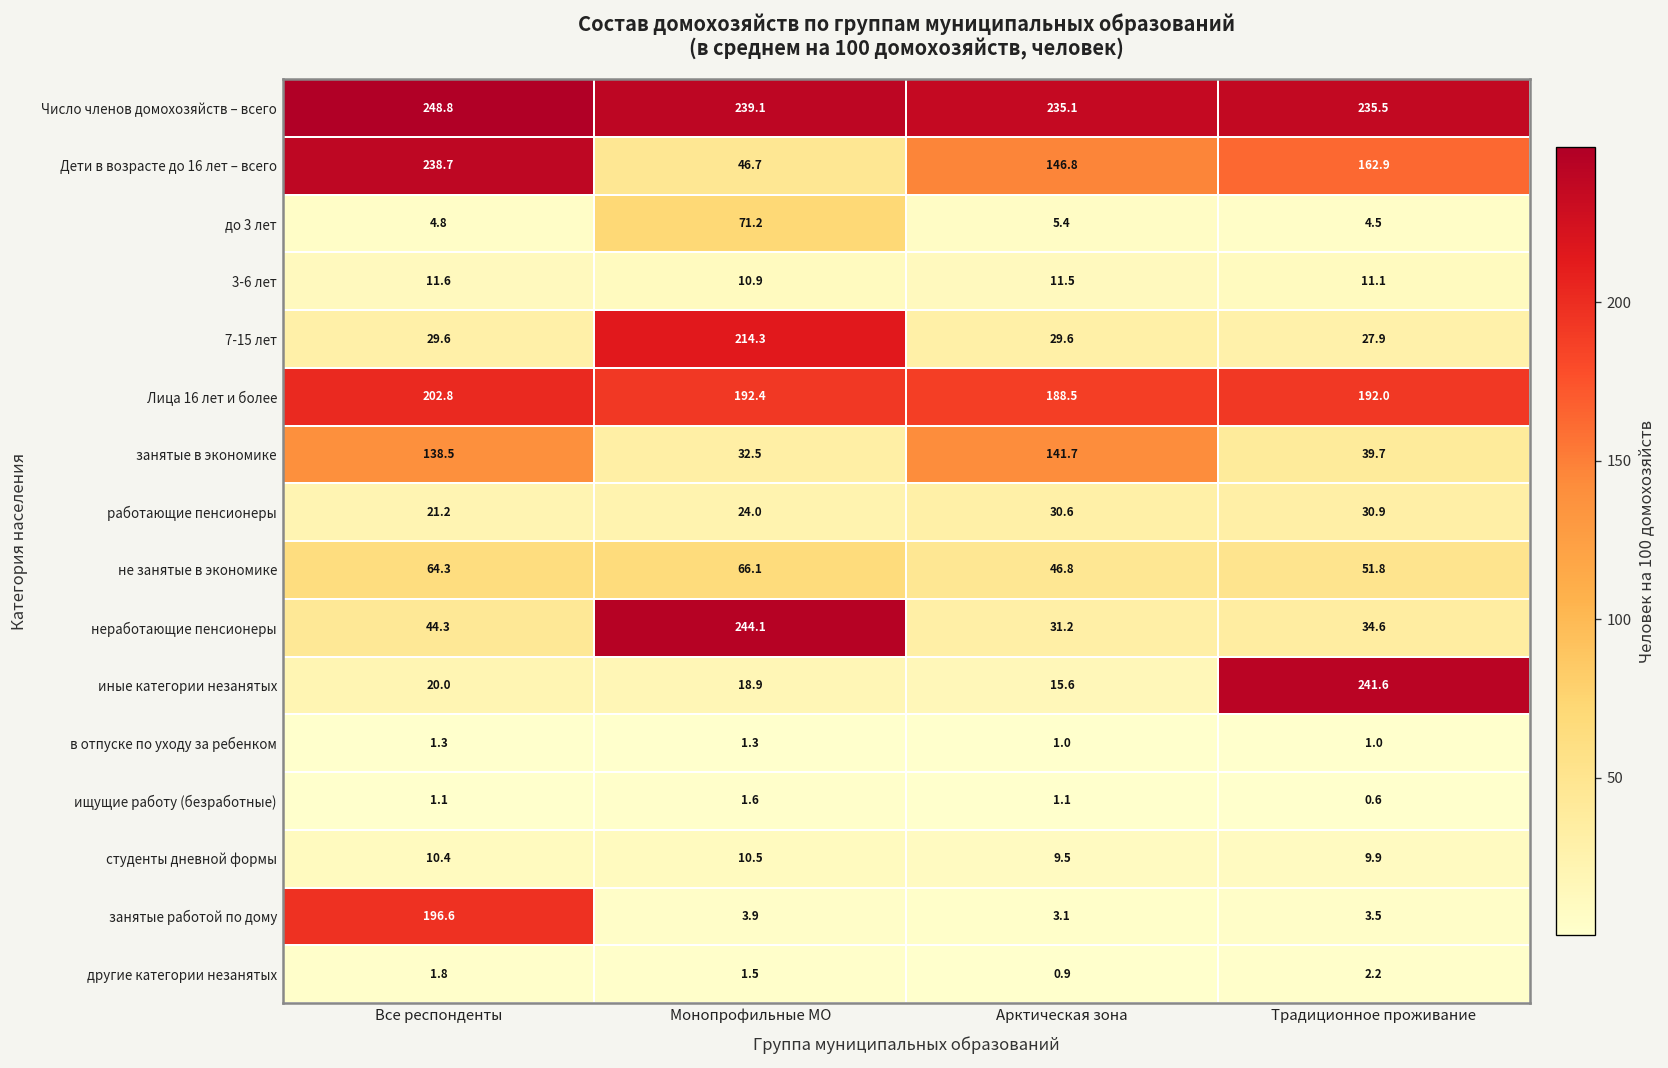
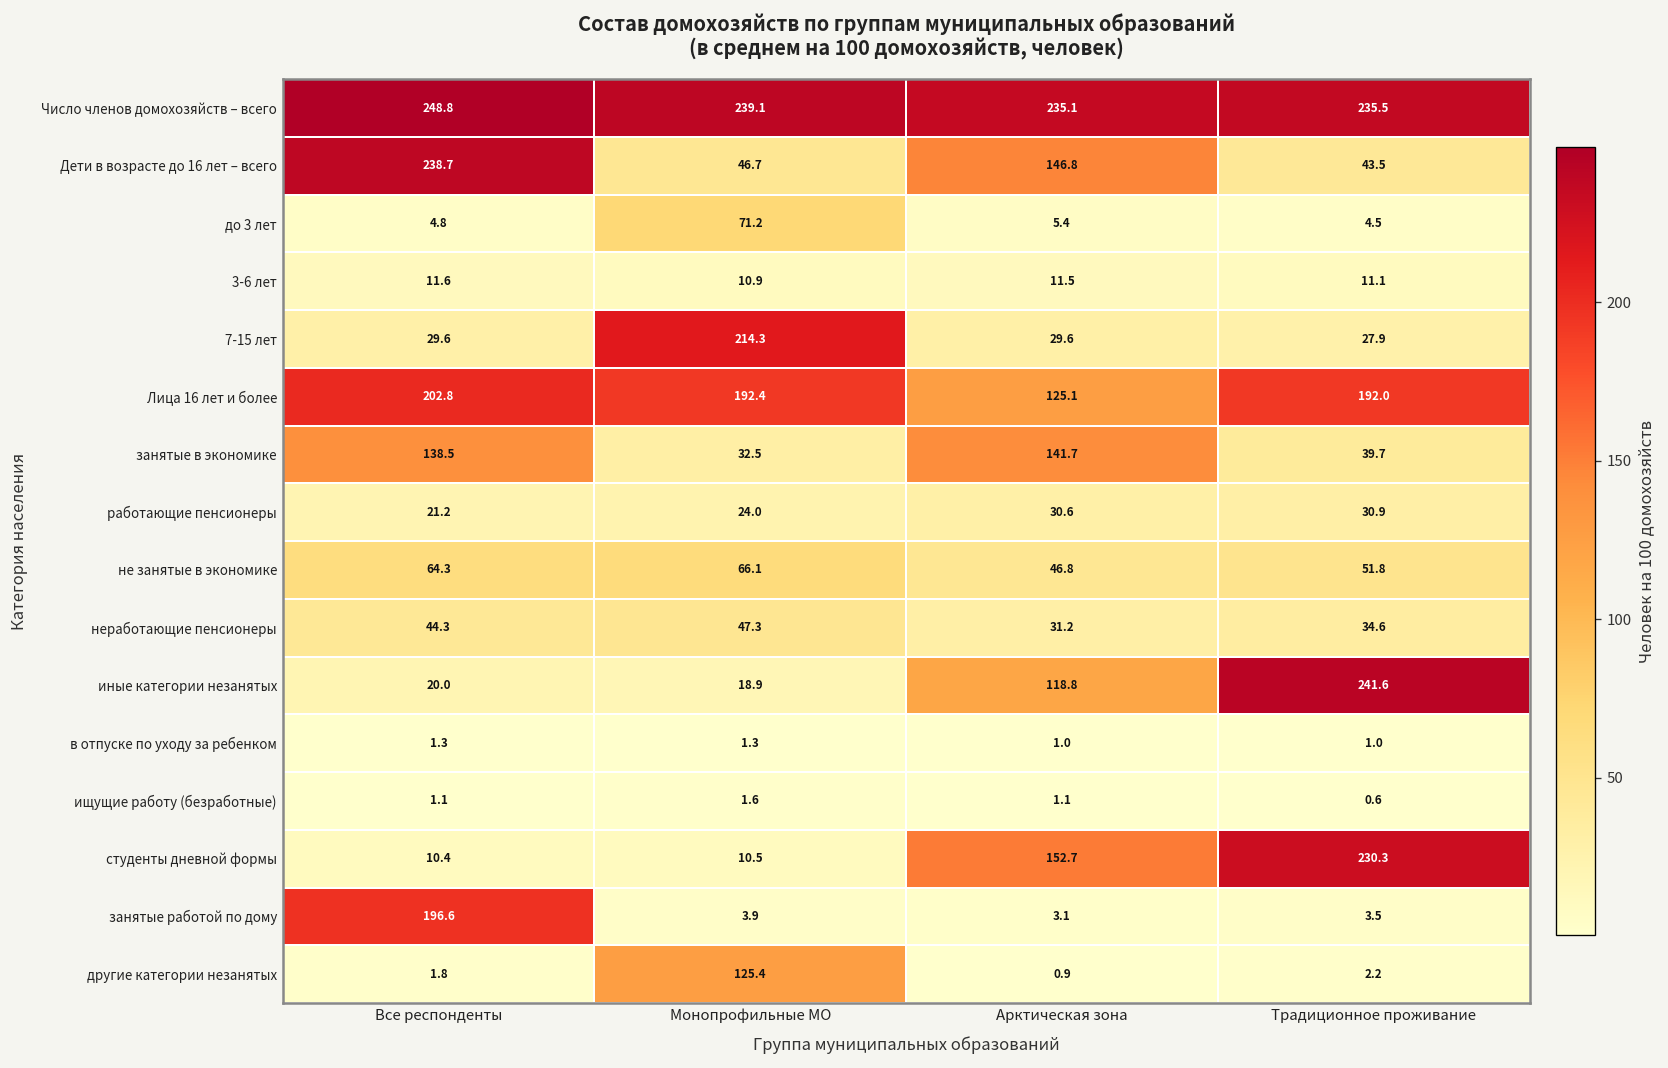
  {
    "Число членов домохозяйств – всего": {
      "Все респонденты": 248.8,
      "Монопрофильные МО": 239.1,
      "Арктическая зона": 235.1,
      "Традиционное проживание": 235.5
    },
    "Дети в возрасте до 16 лет – всего": {
      "Все респонденты": 238.7,
      "Монопрофильные МО": 46.7,
      "Арктическая зона": 146.8,
-     "Традиционное проживание": 162.9
+     "Традиционное проживание": 43.5
    },
    "до 3 лет": {
      "Все респонденты": 4.8,
      "Монопрофильные МО": 71.2,
      "Арктическая зона": 5.4,
      "Традиционное проживание": 4.5
    },
    "3-6 лет": {
      "Все респонденты": 11.6,
      "Монопрофильные МО": 10.9,
      "Арктическая зона": 11.5,
      "Традиционное проживание": 11.1
    },
    "7-15 лет": {
      "Все респонденты": 29.6,
      "Монопрофильные МО": 214.3,
      "Арктическая зона": 29.6,
      "Традиционное проживание": 27.9
    },
    "Лица 16 лет и более": {
      "Все респонденты": 202.8,
      "Монопрофильные МО": 192.4,
-     "Арктическая зона": 188.5,
+     "Арктическая зона": 125.1,
      "Традиционное проживание": 192.0
    },
    "занятые в экономике": {
      "Все респонденты": 138.5,
      "Монопрофильные МО": 32.5,
      "Арктическая зона": 141.7,
      "Традиционное проживание": 39.7
    },
    "работающие пенсионеры": {
      "Все респонденты": 21.2,
      "Монопрофильные МО": 24.0,
      "Арктическая зона": 30.6,
      "Традиционное проживание": 30.9
    },
    "не занятые в экономике": {
      "Все респонденты": 64.3,
      "Монопрофильные МО": 66.1,
      "Арктическая зона": 46.8,
      "Традиционное проживание": 51.8
    },
    "неработающие пенсионеры": {
      "Все респонденты": 44.3,
-     "Монопрофильные МО": 244.1,
+     "Монопрофильные МО": 47.3,
      "Арктическая зона": 31.2,
      "Традиционное проживание": 34.6
    },
    "иные категории незанятых": {
      "Все респонденты": 20.0,
      "Монопрофильные МО": 18.9,
-     "Арктическая зона": 15.6,
+     "Арктическая зона": 118.8,
      "Традиционное проживание": 241.6
    },
    "в отпуске по уходу за ребенком": {
      "Все респонденты": 1.3,
      "Монопрофильные МО": 1.3,
      "Арктическая зона": 1.0,
      "Традиционное проживание": 1.0
    },
    "ищущие работу (безработные)": {
      "Все респонденты": 1.1,
      "Монопрофильные МО": 1.6,
      "Арктическая зона": 1.1,
      "Традиционное проживание": 0.6
    },
    "студенты дневной формы": {
      "Все респонденты": 10.4,
      "Монопрофильные МО": 10.5,
-     "Арктическая зона": 9.5,
-     "Традиционное проживание": 9.9
+     "Арктическая зона": 152.7,
+     "Традиционное проживание": 230.3
    },
    "занятые работой по дому": {
      "Все респонденты": 196.6,
      "Монопрофильные МО": 3.9,
      "Арктическая зона": 3.1,
      "Традиционное проживание": 3.5
    },
    "другие категории незанятых": {
      "Все респонденты": 1.8,
-     "Монопрофильные МО": 1.5,
+     "Монопрофильные МО": 125.4,
      "Арктическая зона": 0.9,
      "Традиционное проживание": 2.2
    }
  }
